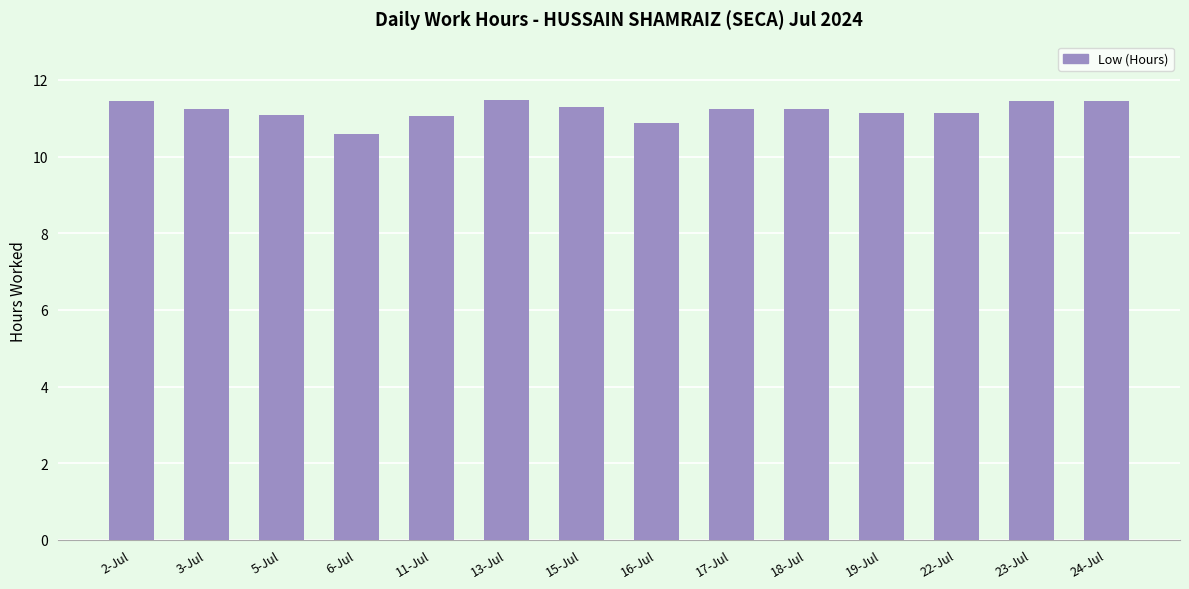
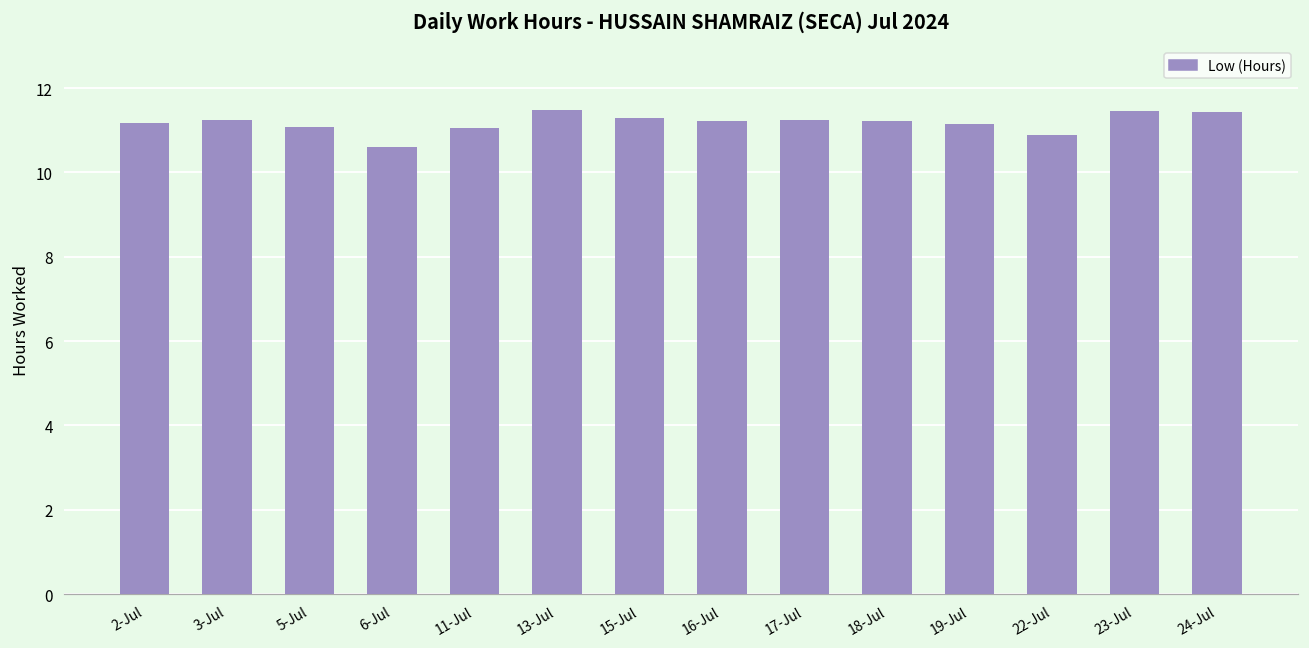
  {
-   "2-Jul": 11.5,
+   "2-Jul": 11.2,
    "3-Jul": 11.3,
    "5-Jul": 11.1,
    "6-Jul": 10.6,
    "11-Jul": 11.1,
    "13-Jul": 11.5,
    "15-Jul": 11.3,
-   "16-Jul": 10.9,
+   "16-Jul": 11.2,
    "17-Jul": 11.2,
    "18-Jul": 11.2,
    "19-Jul": 11.2,
-   "22-Jul": 11.2,
+   "22-Jul": 10.9,
    "23-Jul": 11.5,
    "24-Jul": 11.4
  }
